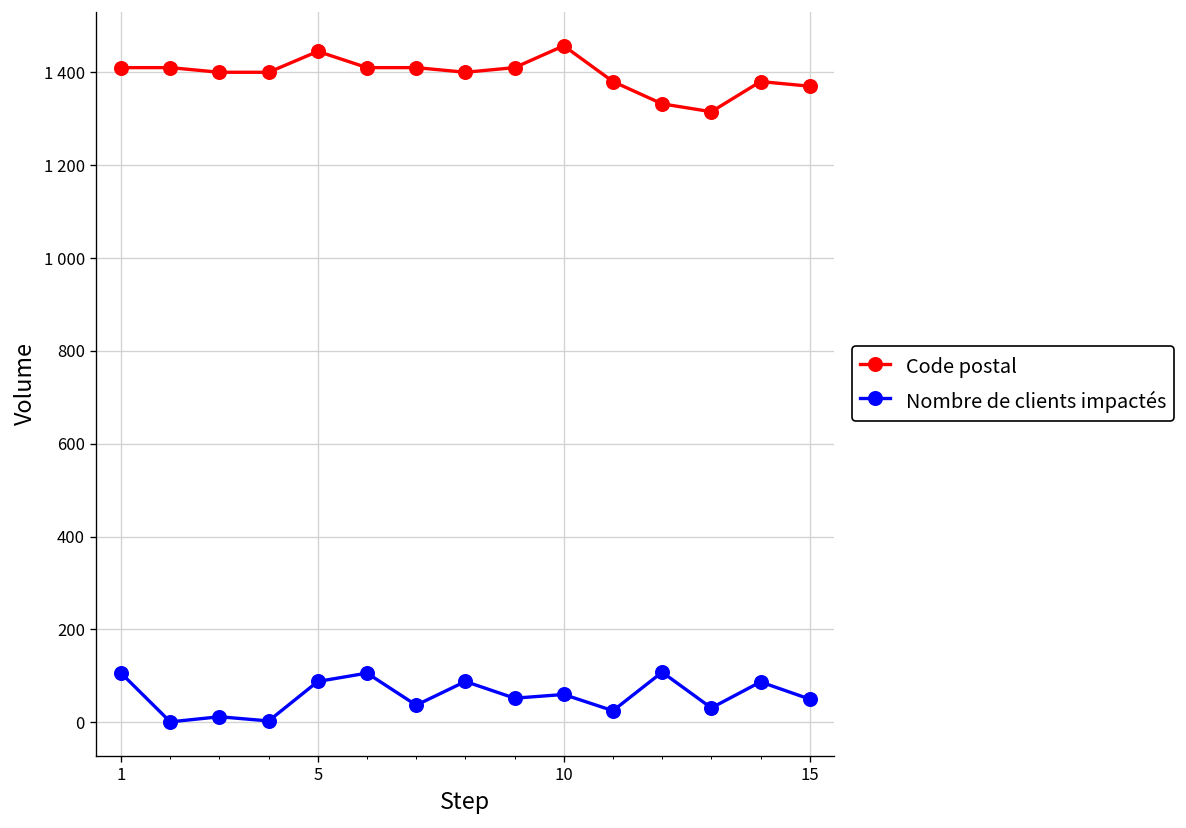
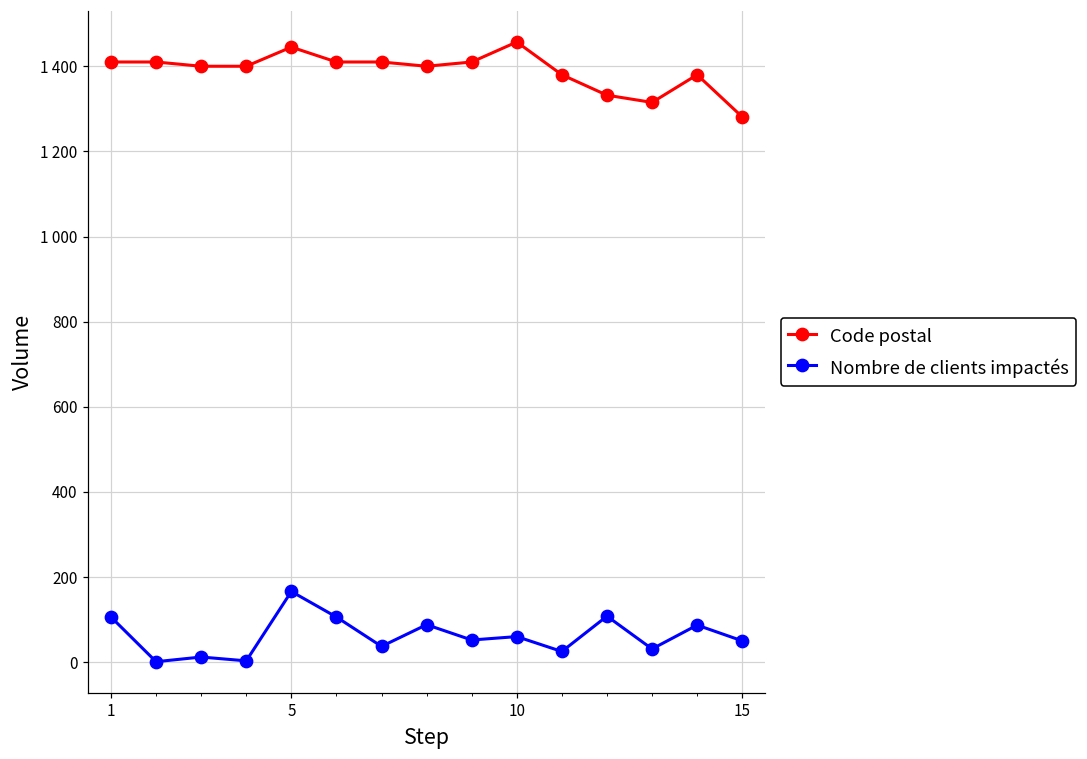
  {
    "Code postal": {
      "1": 1410,
      "5": 1450,
      "10": 1460,
-     "15": 1370
+     "15": 1280
    },
    "Nombre de clients impactés": {
      "1": 110,
-     "5": 90,
+     "5": 170,
      "10": 60,
      "15": 50
    }
  }
